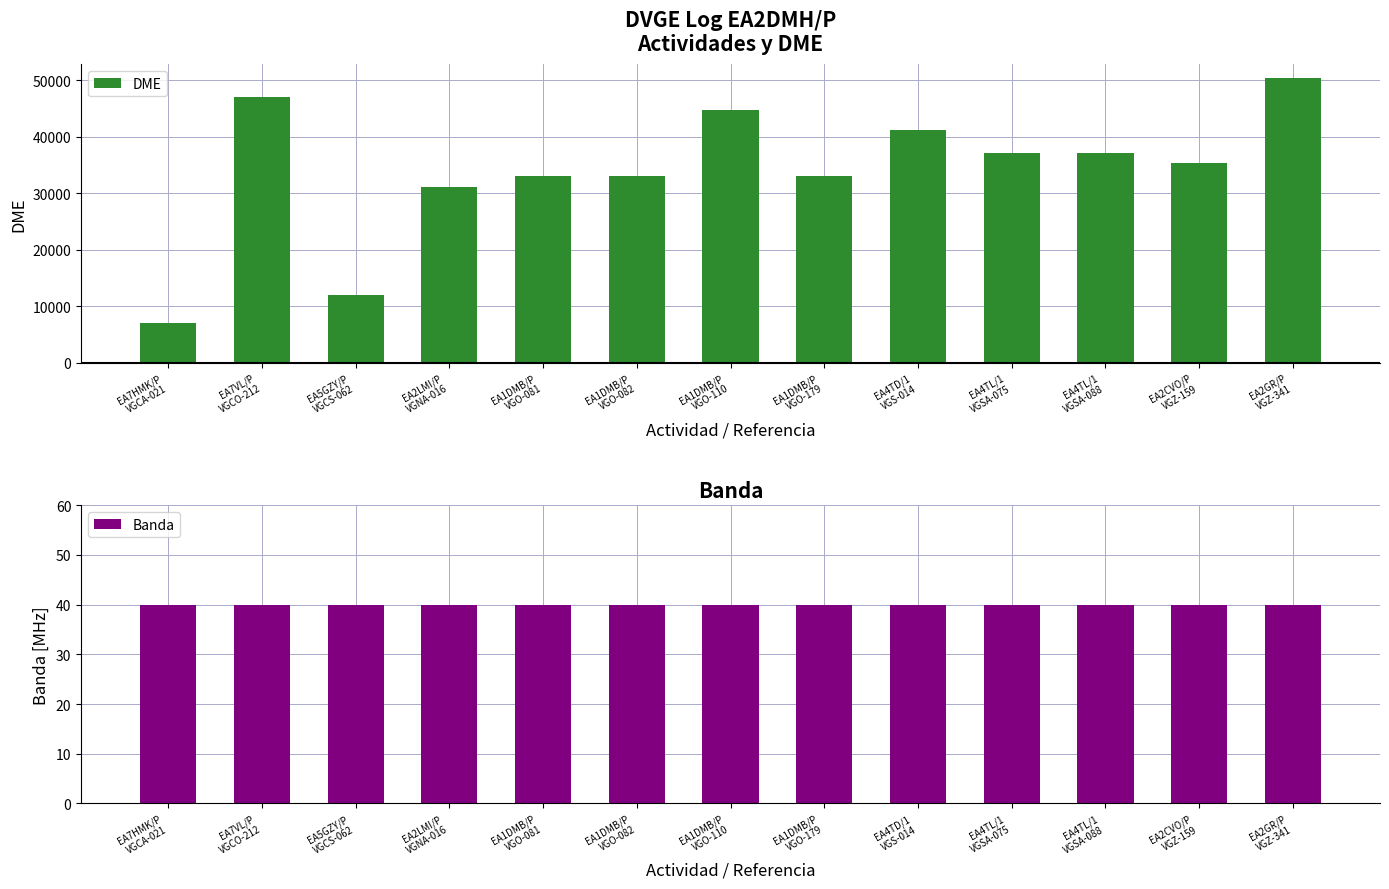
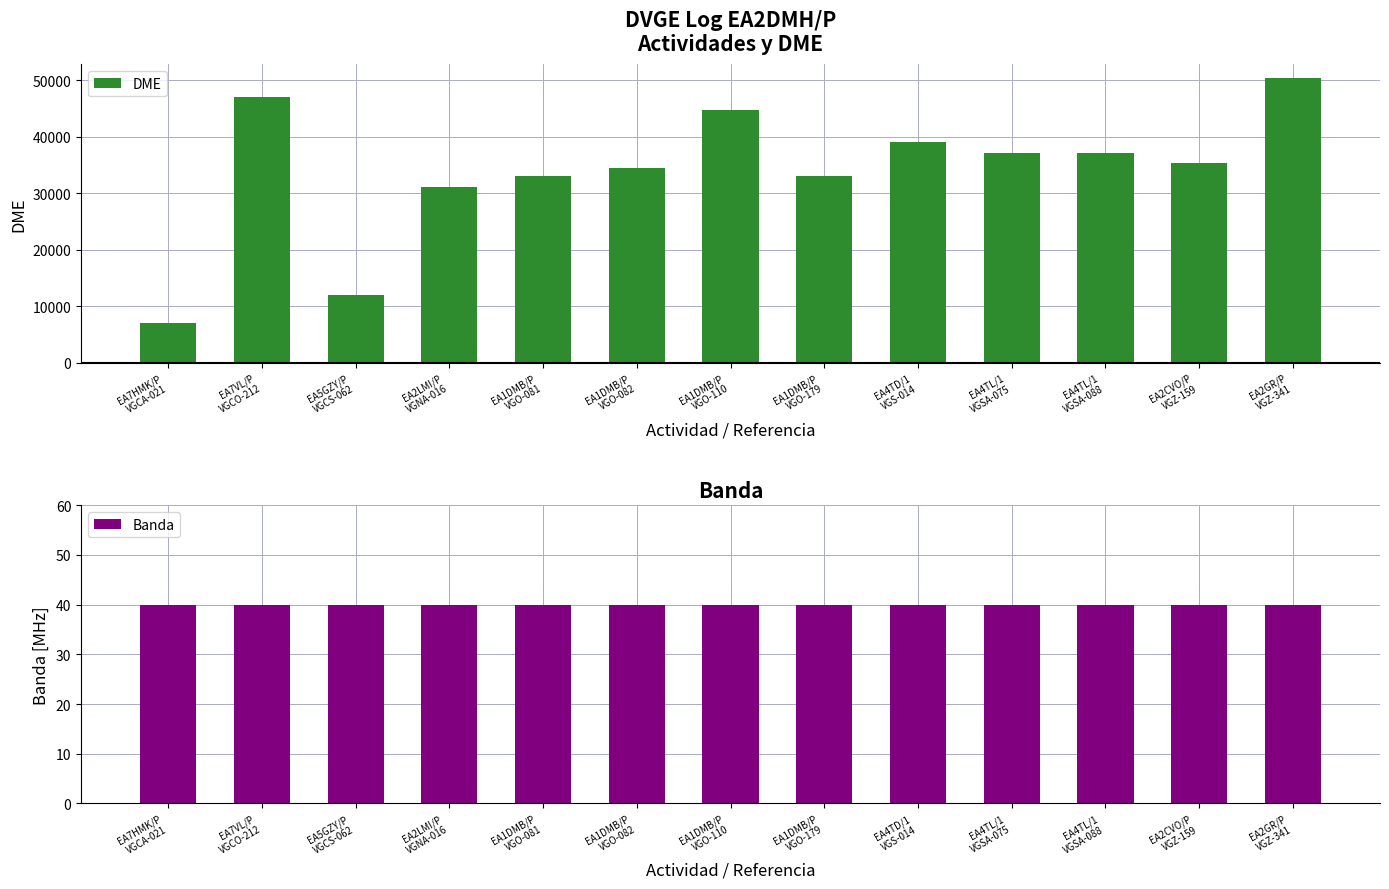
  {
    "DVGE Log EA2DMH/P Actividades y DME": {
      "EA7HMK/P VGCA-021": 7000,
      "EA7VL/P VGCO-212": 47000,
      "EA5GZY/P VGCS-062": 12000,
      "EA2LMI/P VGNA-016": 31000,
      "EA1DMB/P VGO-081": 33000,
-     "EA1DMB/P VGO-082": 33000,
+     "EA1DMB/P VGO-082": 34000,
      "EA1DMB/P VGO-110": 45000,
      "EA1DMB/P VGO-179": 33000,
-     "EA4TD/1 VGS-014": 41000,
+     "EA4TD/1 VGS-014": 39000,
      "EA4TL/1 VGSA-075": 37000,
      "EA4TL/1 VGSA-088": 37000,
      "EA2CVO/P VGZ-159": 35000,
      "EA2GR/P VGZ-341": 50000
    },
    "Banda": {
      "EA7HMK/P VGCA-021": 40,
      "EA7VL/P VGCO-212": 40,
      "EA5GZY/P VGCS-062": 40,
      "EA2LMI/P VGNA-016": 40,
      "EA1DMB/P VGO-081": 40,
      "EA1DMB/P VGO-082": 40,
      "EA1DMB/P VGO-110": 40,
      "EA1DMB/P VGO-179": 40,
      "EA4TD/1 VGS-014": 40,
      "EA4TL/1 VGSA-075": 40,
      "EA4TL/1 VGSA-088": 40,
      "EA2CVO/P VGZ-159": 40,
      "EA2GR/P VGZ-341": 40
    }
  }
